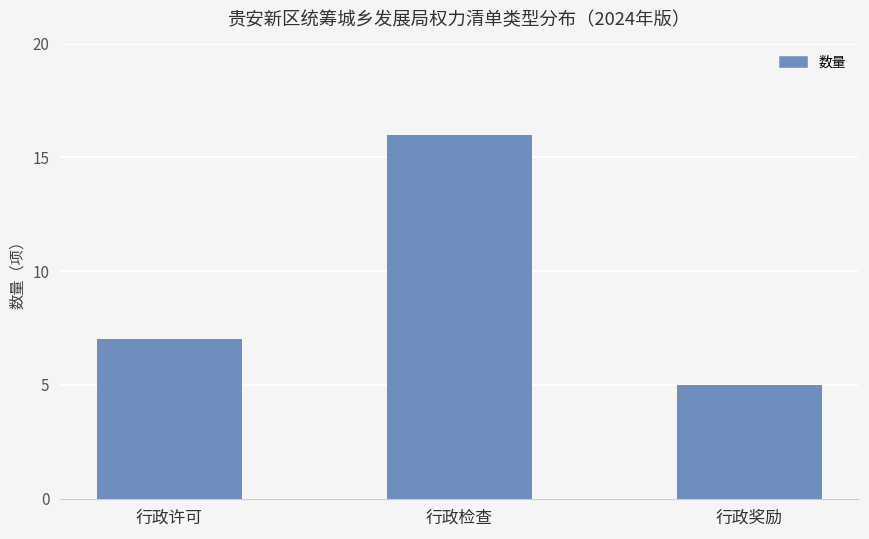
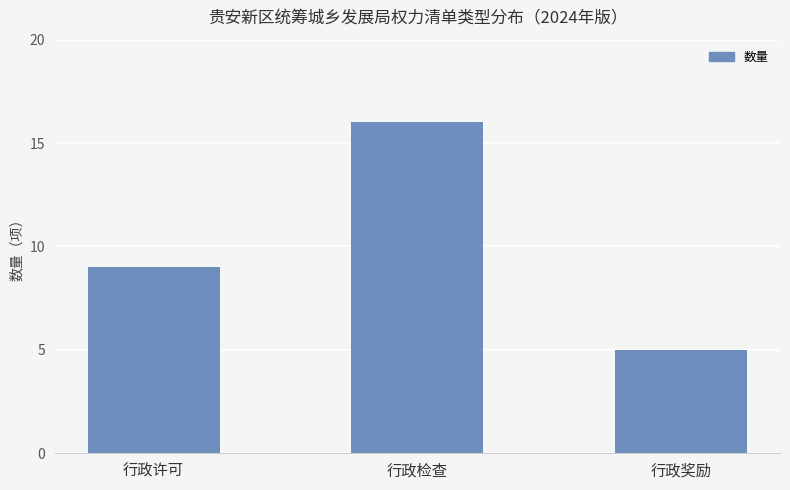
  {
-   "行政许可": 7,
+   "行政许可": 9,
    "行政检查": 16,
    "行政奖励": 5
  }
